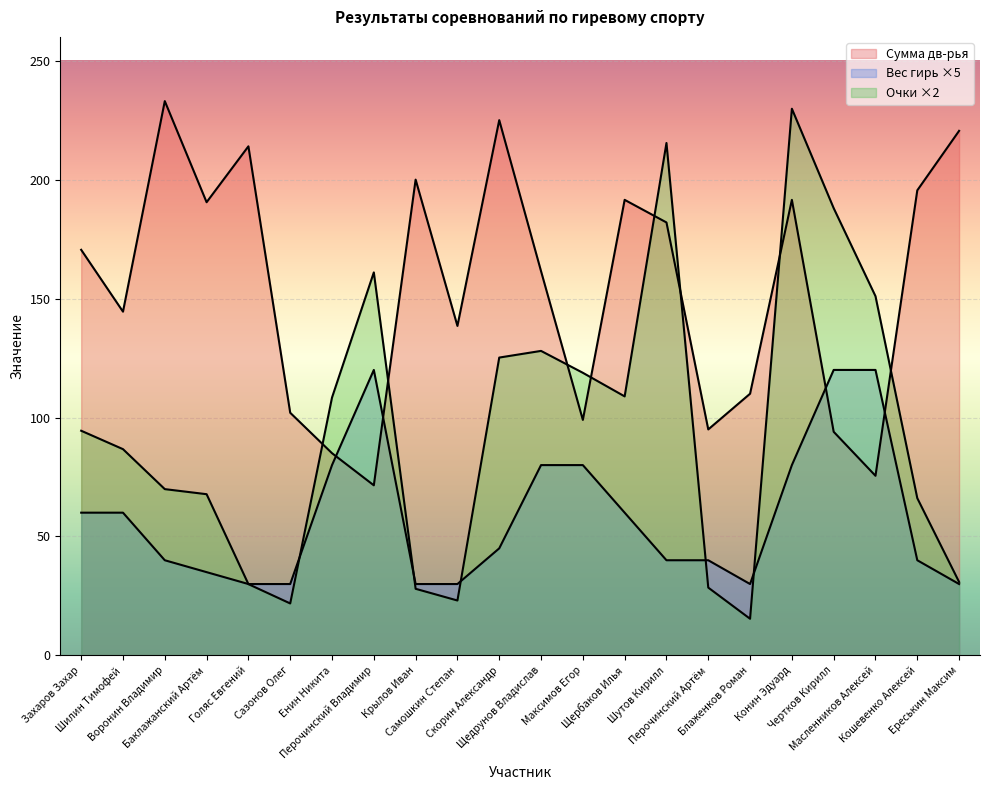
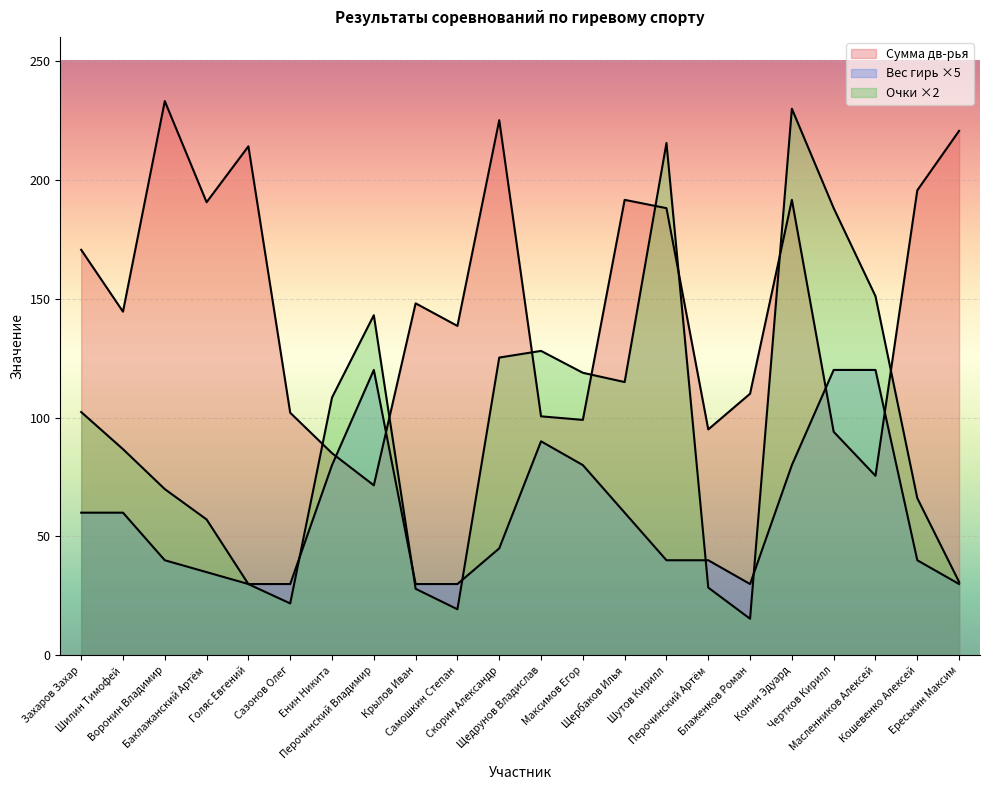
  {
    "Сумма дв-рья": {
      "Захаров Захар": 171,
      "Шилин Тимофей": 145,
      "Воронин Владимир": 233,
      "Баклажанский Артём": 191,
      "Голяс Евгений": 214,
      "Сазонов Олег": 102,
      "Енин Никита": 85,
      "Перочинский Владимир": 72,
-     "Крылов Иван": 200,
+     "Крылов Иван": 148,
      "Самошкин Степан": 139,
      "Скорин Александр": 225,
-     "Щедрунов Владислав": 162,
+     "Щедрунов Владислав": 101,
      "Максимов Егор": 99,
      "Щербаков Илья": 192,
-     "Шутов Кирилл": 182,
+     "Шутов Кирилл": 188,
      "Перочинский Артём": 95,
      "Блаженков Роман": 110,
      "Конин Эдуард": 192,
      "Чертков Кирилл": 94,
      "Масленников Алексей": 76,
      "Кошевенко Алексей": 196,
      "Ереськин Максим": 221
    },
    "Вес гирь ×5": {
      "Захаров Захар": 60,
      "Шилин Тимофей": 60,
      "Воронин Владимир": 40,
      "Баклажанский Артём": 35,
      "Сазонов Олег": 30,
      "Енин Никита": 80,
      "Перочинский Владимир": 120,
      "Крылов Иван": 30,
      "Самошкин Степан": 30,
      "Скорин Александр": 45,
-     "Щедрунов Владислав": 80,
+     "Щедрунов Владислав": 90,
      "Максимов Егор": 80,
      "Щербаков Илья": 60,
      "Шутов Кирилл": 40,
      "Перочинский Артём": 40,
      "Блаженков Роман": 30,
      "Конин Эдуард": 80,
      "Чертков Кирилл": 120,
      "Масленников Алексей": 120,
      "Кошевенко Алексей": 40
    },
    "Очки ×2": {
-     "Захаров Захар": 94,
+     "Захаров Захар": 102,
      "Шилин Тимофей": 87,
      "Воронин Владимир": 70,
-     "Баклажанский Артём": 68,
+     "Баклажанский Артём": 57,
      "Сазонов Олег": 22,
      "Енин Никита": 108,
-     "Перочинский Владимир": 161,
+     "Перочинский Владимир": 143,
      "Крылов Иван": 28,
-     "Самошкин Степан": 23,
+     "Самошкин Степан": 19,
      "Скорин Александр": 125,
      "Щедрунов Владислав": 128,
      "Максимов Егор": 119,
-     "Щербаков Илья": 109,
+     "Щербаков Илья": 115,
      "Шутов Кирилл": 215,
      "Перочинский Артём": 29,
      "Блаженков Роман": 15,
      "Конин Эдуард": 230,
      "Чертков Кирилл": 188,
      "Масленников Алексей": 151,
      "Кошевенко Алексей": 66
    }
  }
